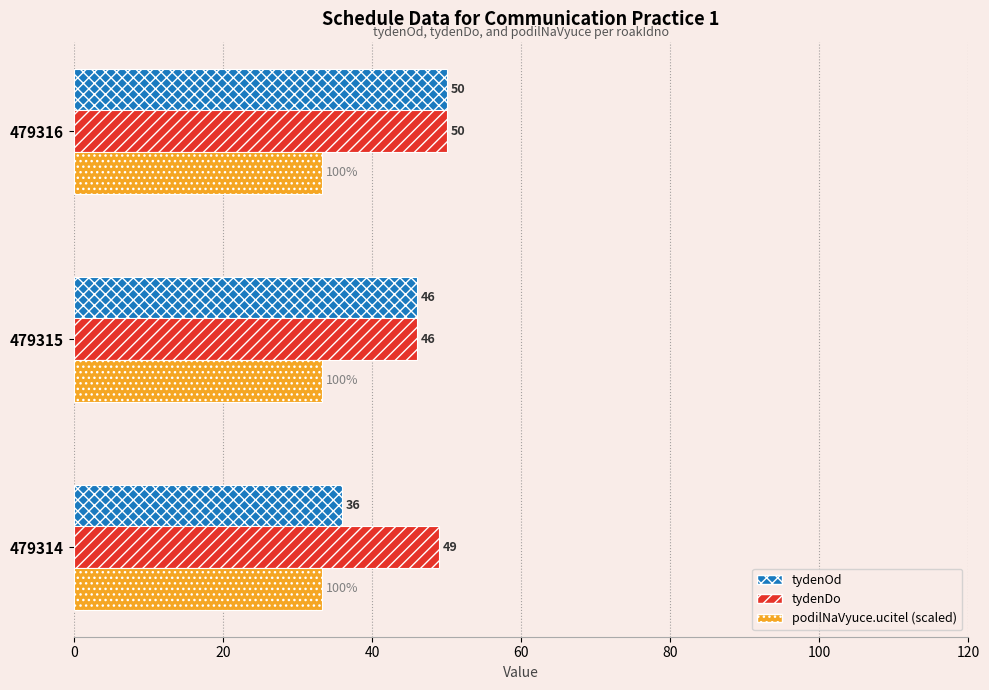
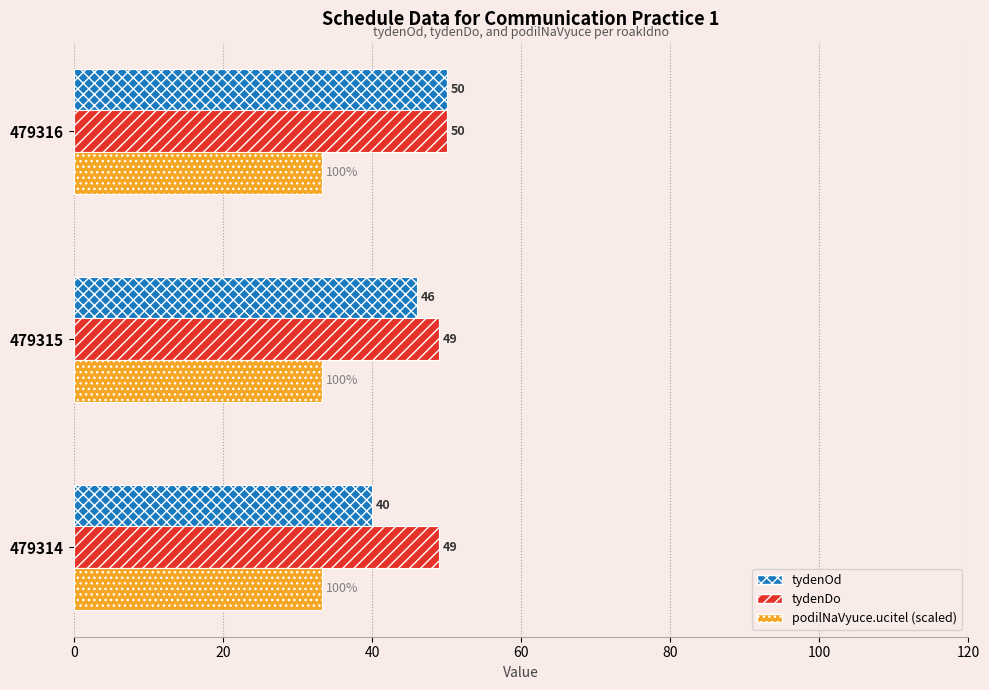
  {
    "tydenOd": {
      "479316": 50,
      "479315": 46,
-     "479314": 36
+     "479314": 40
    },
    "tydenDo": {
      "479316": 50,
-     "479315": 46,
+     "479315": 49,
      "479314": 49
    }
  }
